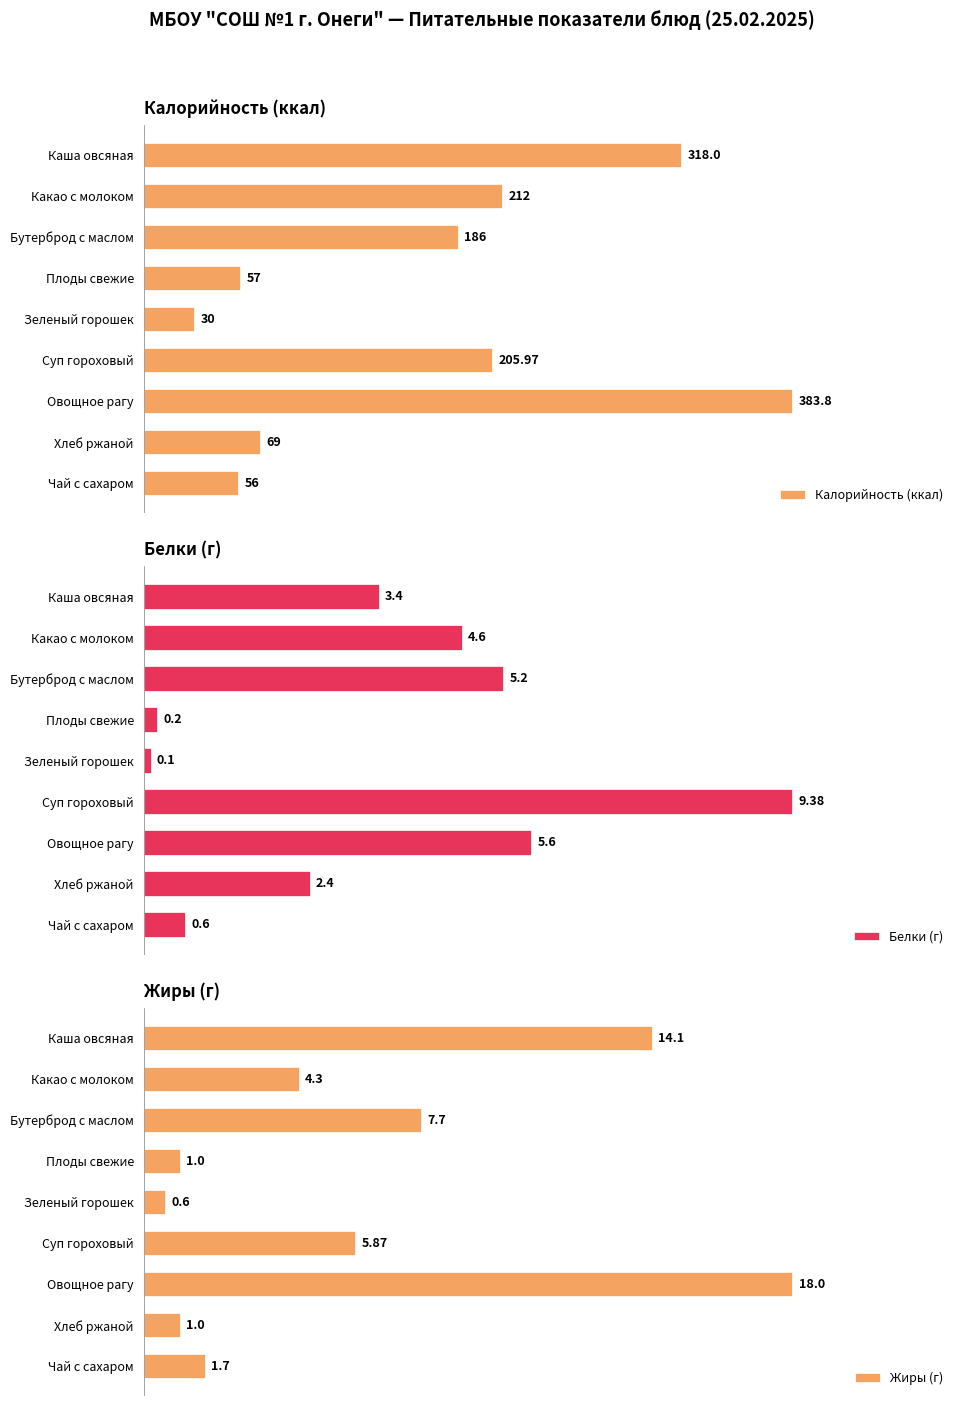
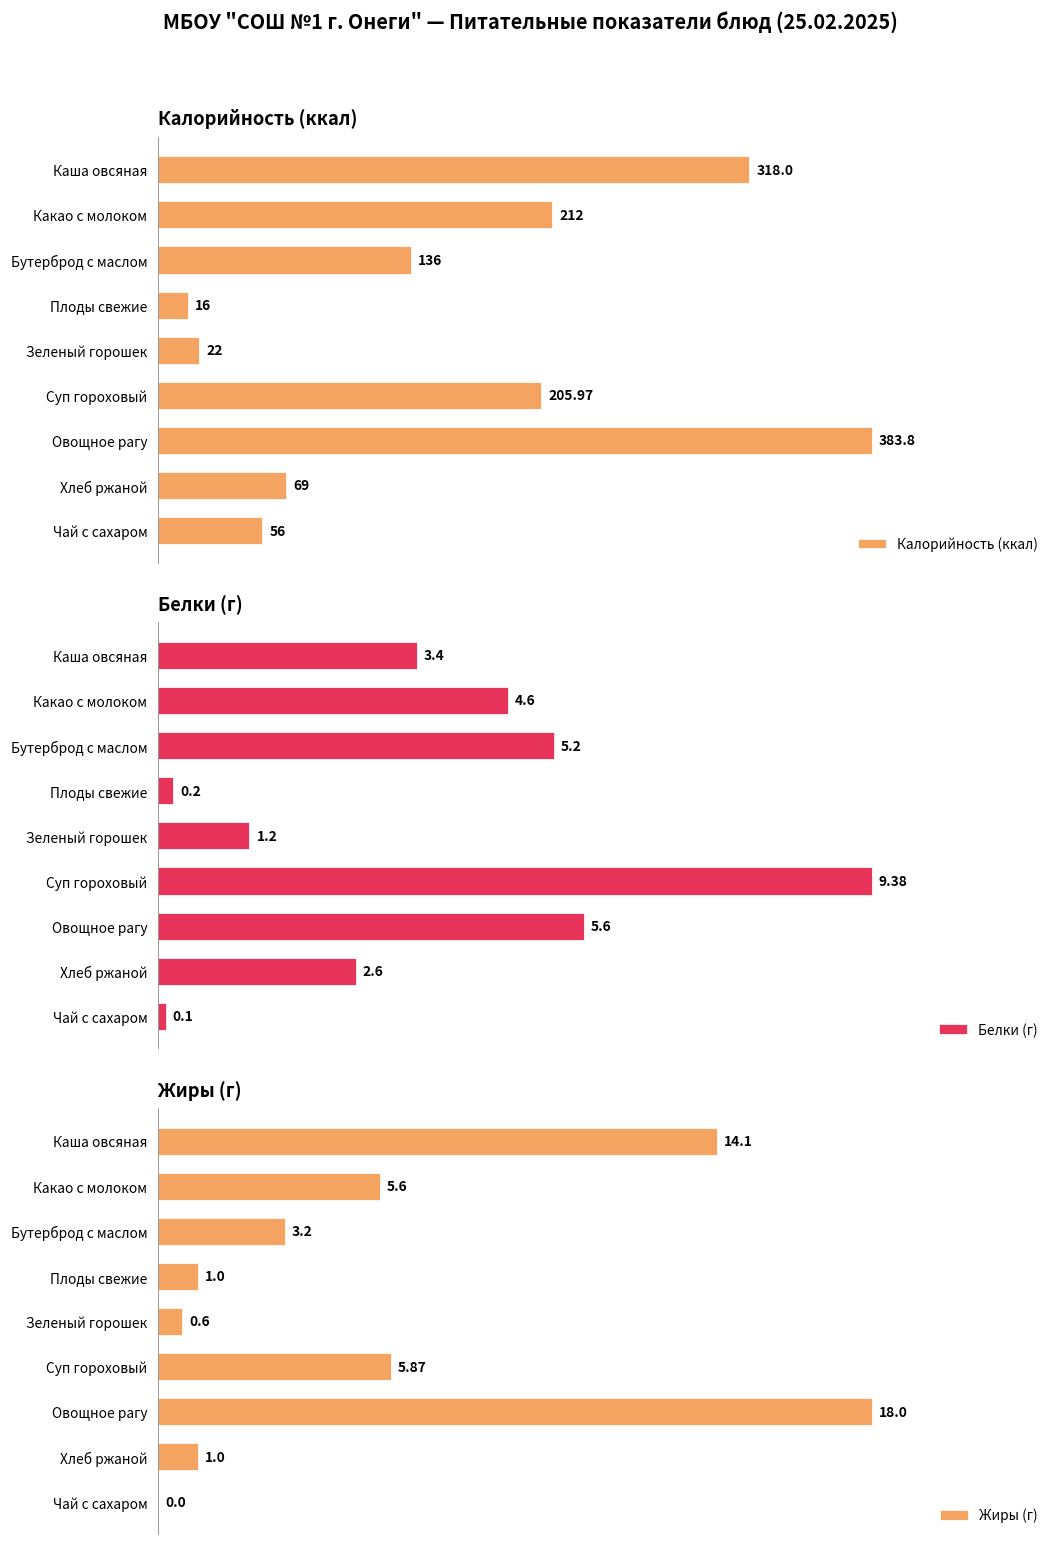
  {
    "Калорийность (ккал)": {
      "Каша овсяная": 318.0,
      "Какао с молоком": 212,
-     "Бутерброд с маслом": 186,
-     "Плоды свежие": 57,
-     "Зеленый горошек": 30,
+     "Бутерброд с маслом": 136,
+     "Плоды свежие": 16,
+     "Зеленый горошек": 22,
      "Суп гороховый": 205.97,
      "Овощное рагу": 383.8,
      "Хлеб ржаной": 69,
      "Чай с сахаром": 56
    },
    "Белки (г)": {
      "Каша овсяная": 3.4,
      "Какао с молоком": 4.6,
      "Бутерброд с маслом": 5.2,
      "Плоды свежие": 0.2,
-     "Зеленый горошек": 0.1,
+     "Зеленый горошек": 1.2,
      "Суп гороховый": 9.38,
      "Овощное рагу": 5.6,
-     "Хлеб ржаной": 2.4,
-     "Чай с сахаром": 0.6
+     "Хлеб ржаной": 2.6,
+     "Чай с сахаром": 0.1
    },
    "Жиры (г)": {
      "Каша овсяная": 14.1,
-     "Какао с молоком": 4.3,
-     "Бутерброд с маслом": 7.7,
+     "Какао с молоком": 5.6,
+     "Бутерброд с маслом": 3.2,
      "Плоды свежие": 1.0,
      "Зеленый горошек": 0.6,
      "Суп гороховый": 5.87,
      "Овощное рагу": 18.0,
      "Хлеб ржаной": 1.0,
-     "Чай с сахаром": 1.7
+     "Чай с сахаром": 0.0
    }
  }
